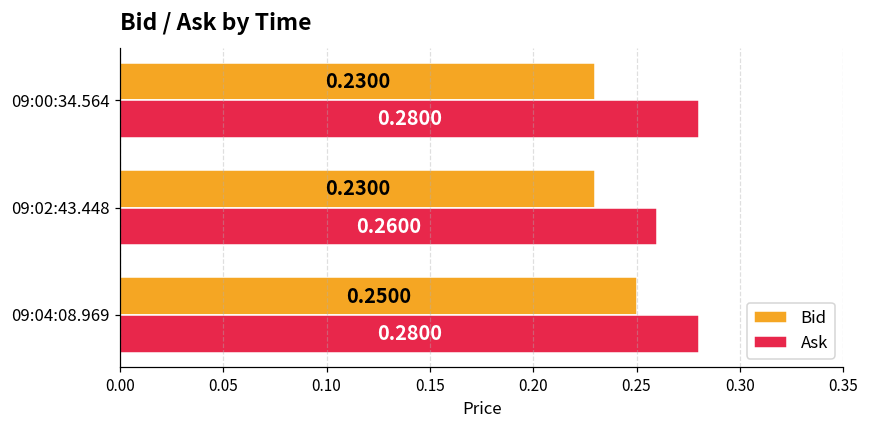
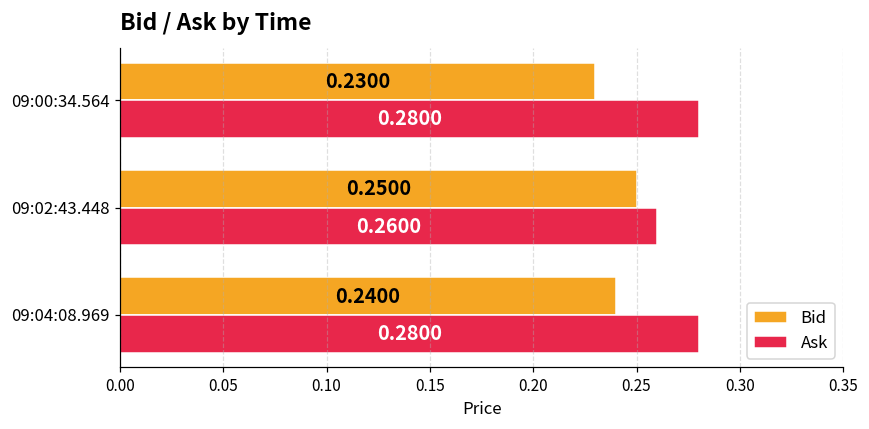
  {
    "Bid": {
      "09:00:34.564": 0.2300,
-     "09:02:43.448": 0.2300,
-     "09:04:08.969": 0.2500
+     "09:02:43.448": 0.2500,
+     "09:04:08.969": 0.2400
    },
    "Ask": {
      "09:00:34.564": 0.2800,
      "09:02:43.448": 0.2600,
      "09:04:08.969": 0.2800
    }
  }
